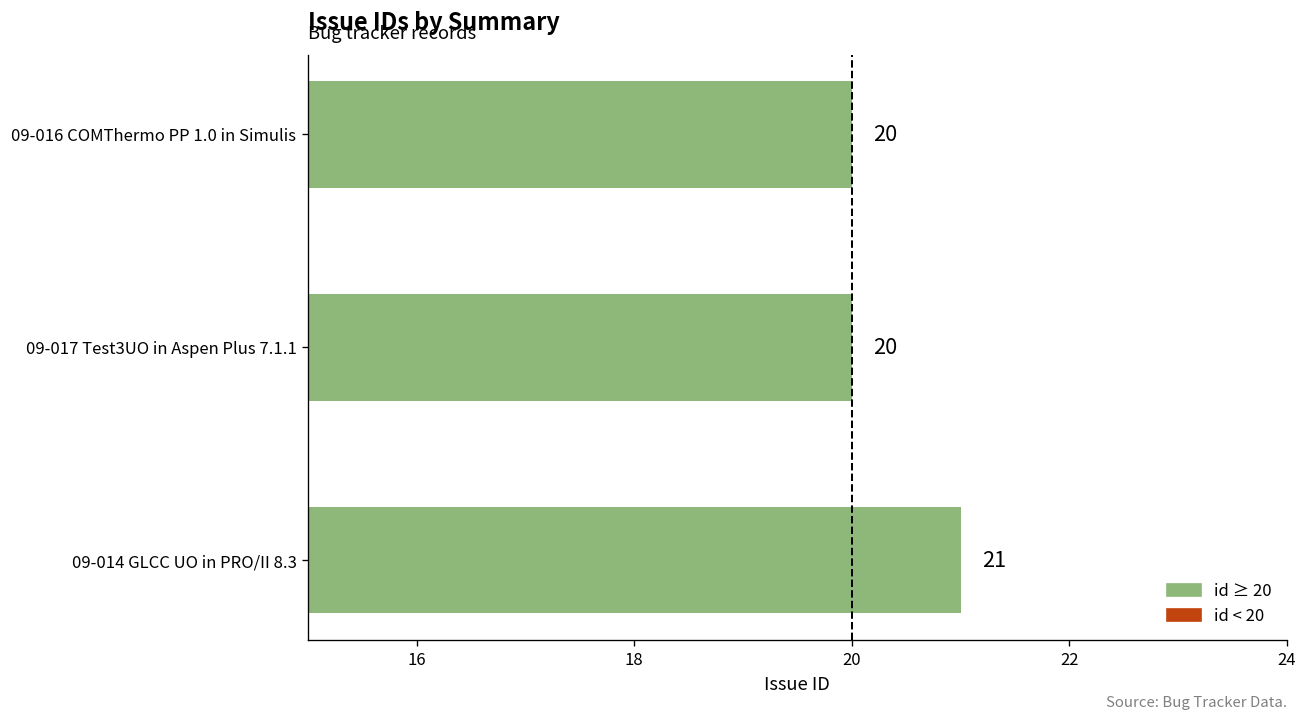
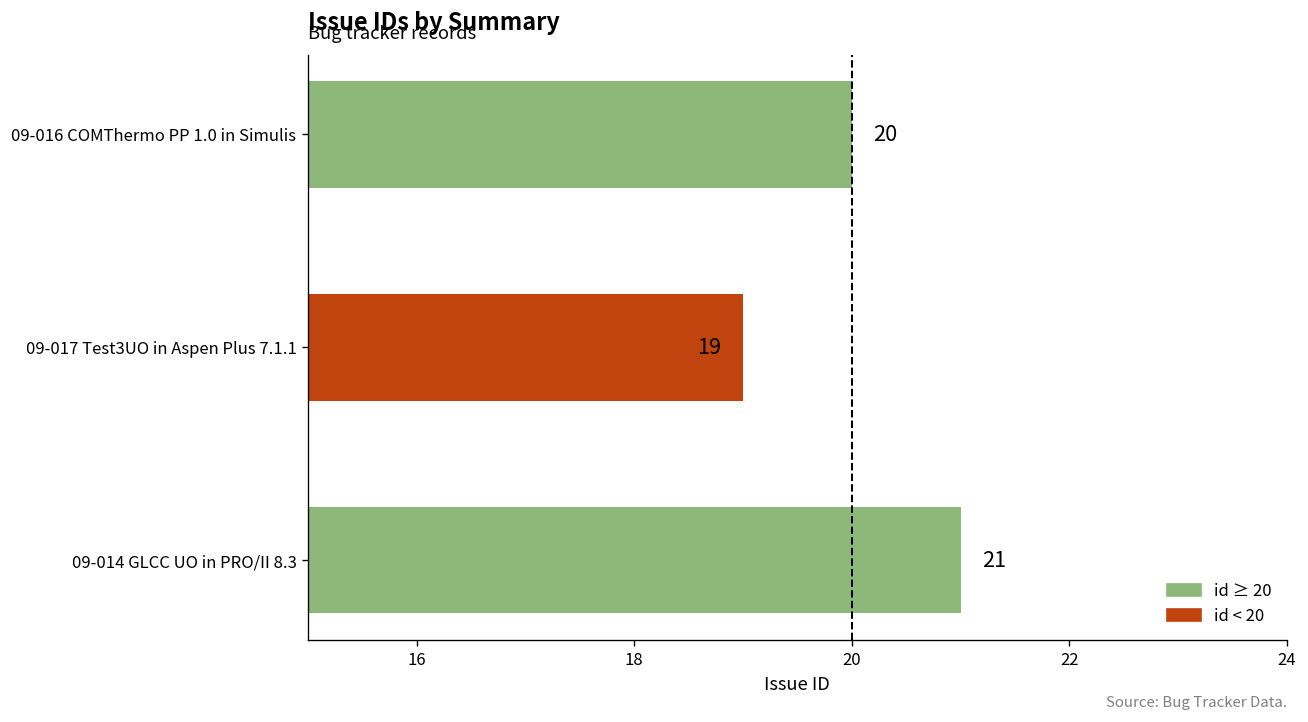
  {
    "09-016 COMThermo PP 1.0 in Simulis": 20,
-   "09-017 Test3UO in Aspen Plus 7.1.1": 20,
+   "09-017 Test3UO in Aspen Plus 7.1.1": 19,
    "09-014 GLCC UO in PRO/II 8.3": 21
  }
